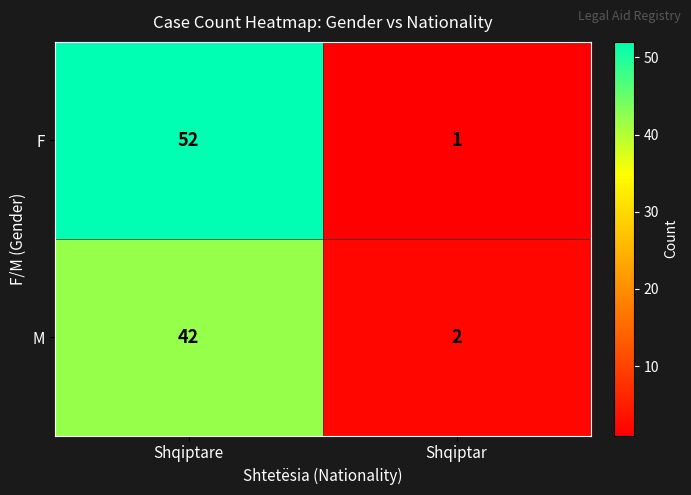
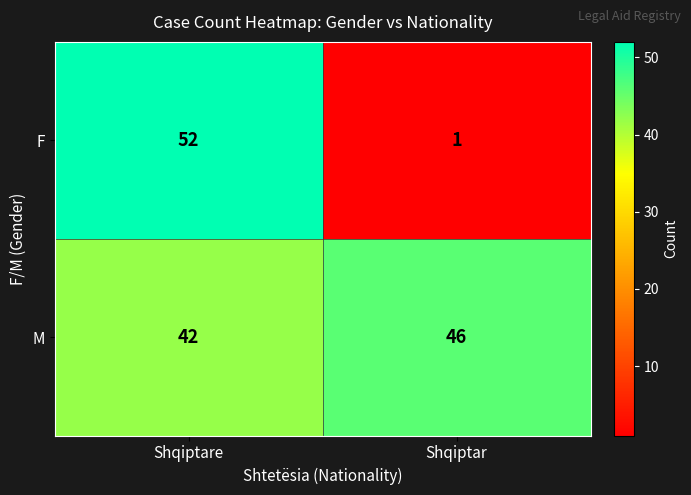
  {
    "F": {
      "Shqiptare": 52,
      "Shqiptar": 1
    },
    "M": {
      "Shqiptare": 42,
-     "Shqiptar": 2
+     "Shqiptar": 46
    }
  }
